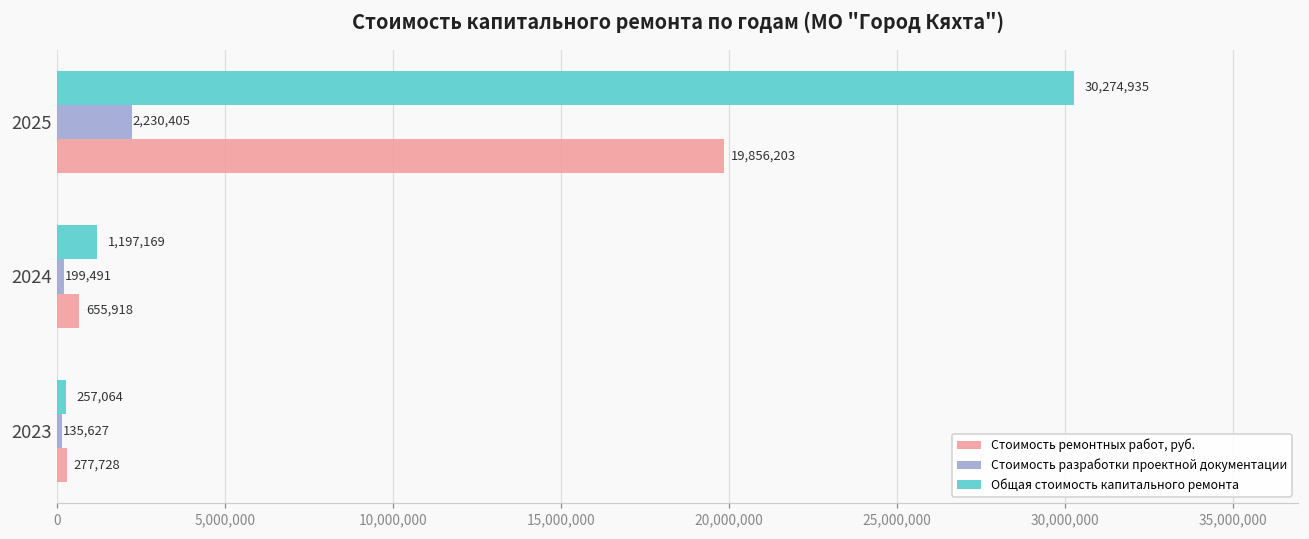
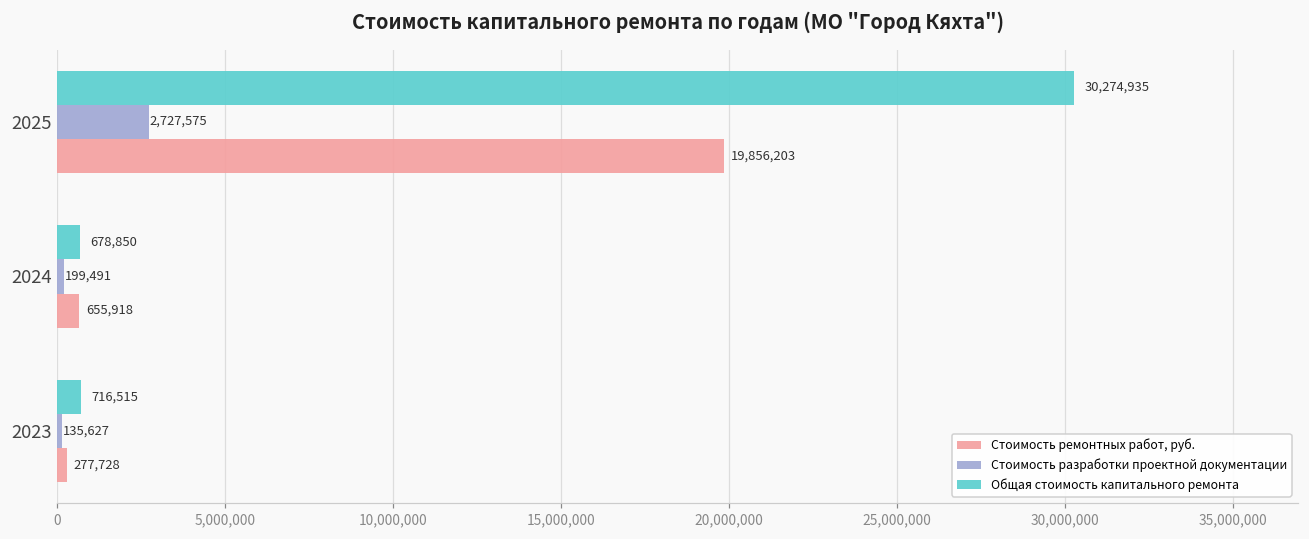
  {
    "Стоимость ремонтных работ, руб.": {
      "2025": "19,856,203",
      "2024": "655,918",
      "2023": "277,728"
    },
    "Стоимость разработки проектной документации": {
-     "2025": "2,230,405",
+     "2025": "2,727,575",
      "2024": "199,491",
      "2023": "135,627"
    },
    "Общая стоимость капитального ремонта": {
      "2025": "30,274,935",
-     "2024": "1,197,169",
-     "2023": "257,064"
+     "2024": "678,850",
+     "2023": "716,515"
    }
  }
